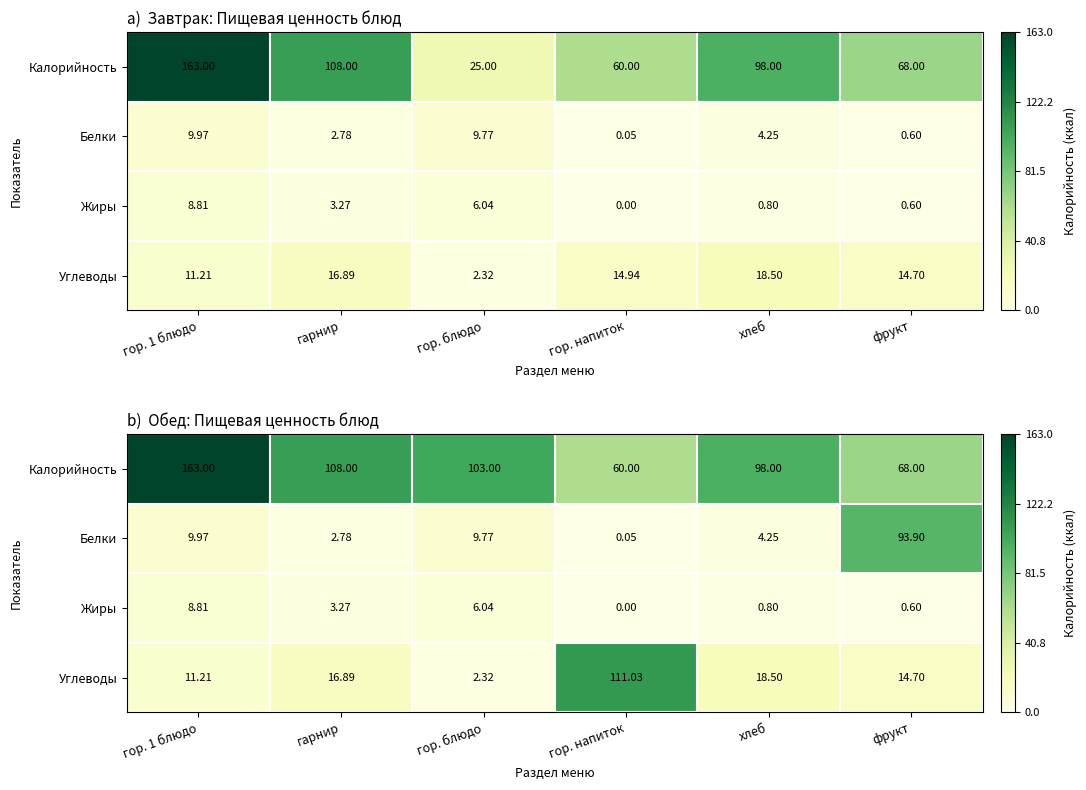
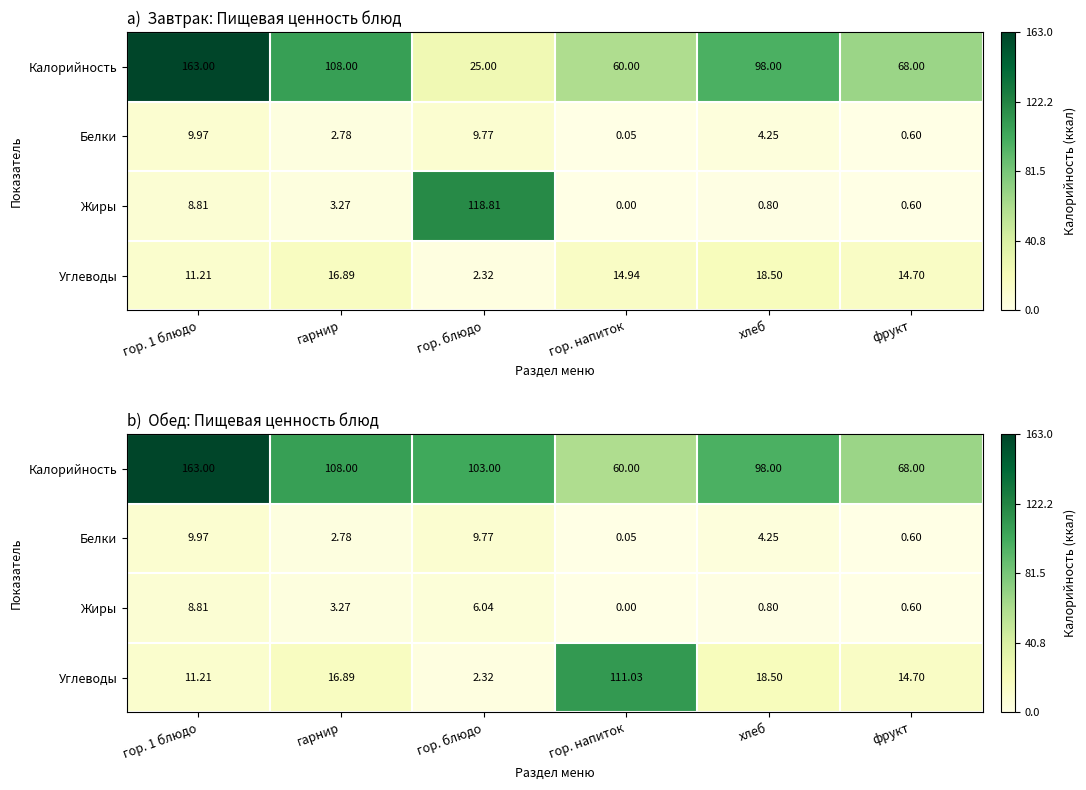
  {
    "a) Завтрак: Пищевая ценность блюд": {
      "Калорийность": {
        "гор. 1 блюдо": 163.00,
        "гарнир": 108.00,
        "гор. блюдо": 25.00,
        "гор. напиток": 60.00,
        "хлеб": 98.00,
        "фрукт": 68.00
      },
      "Белки": {
        "гор. 1 блюдо": 9.97,
        "гарнир": 2.78,
        "гор. блюдо": 9.77,
        "гор. напиток": 0.05,
        "хлеб": 4.25,
        "фрукт": 0.60
      },
      "Жиры": {
        "гор. 1 блюдо": 8.81,
        "гарнир": 3.27,
-       "гор. блюдо": 6.04,
+       "гор. блюдо": 118.81,
        "гор. напиток": 0.00,
        "хлеб": 0.80,
        "фрукт": 0.60
      },
      "Углеводы": {
        "гор. 1 блюдо": 11.21,
        "гарнир": 16.89,
        "гор. блюдо": 2.32,
        "гор. напиток": 14.94,
        "хлеб": 18.50,
        "фрукт": 14.70
      }
    },
    "b) Обед: Пищевая ценность блюд": {
      "Калорийность": {
        "гор. 1 блюдо": 163.00,
        "гарнир": 108.00,
        "гор. блюдо": 103.00,
        "гор. напиток": 60.00,
        "хлеб": 98.00,
        "фрукт": 68.00
      },
      "Белки": {
        "гор. 1 блюдо": 9.97,
        "гарнир": 2.78,
        "гор. блюдо": 9.77,
        "гор. напиток": 0.05,
        "хлеб": 4.25,
-       "фрукт": 93.90
+       "фрукт": 0.60
      },
      "Жиры": {
        "гор. 1 блюдо": 8.81,
        "гарнир": 3.27,
        "гор. блюдо": 6.04,
        "гор. напиток": 0.00,
        "хлеб": 0.80,
        "фрукт": 0.60
      },
      "Углеводы": {
        "гор. 1 блюдо": 11.21,
        "гарнир": 16.89,
        "гор. блюдо": 2.32,
        "гор. напиток": 111.03,
        "хлеб": 18.50,
        "фрукт": 14.70
      }
    }
  }
